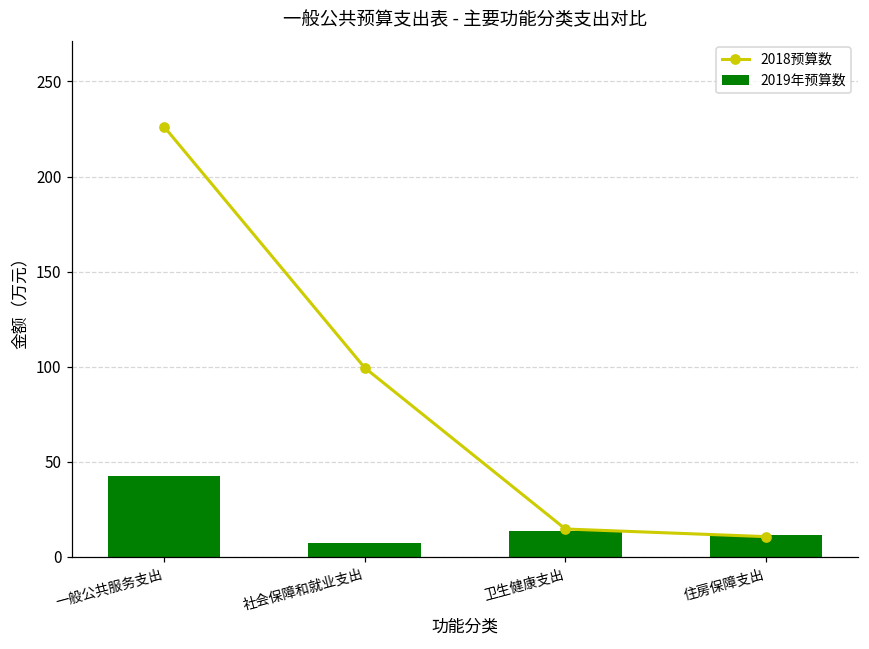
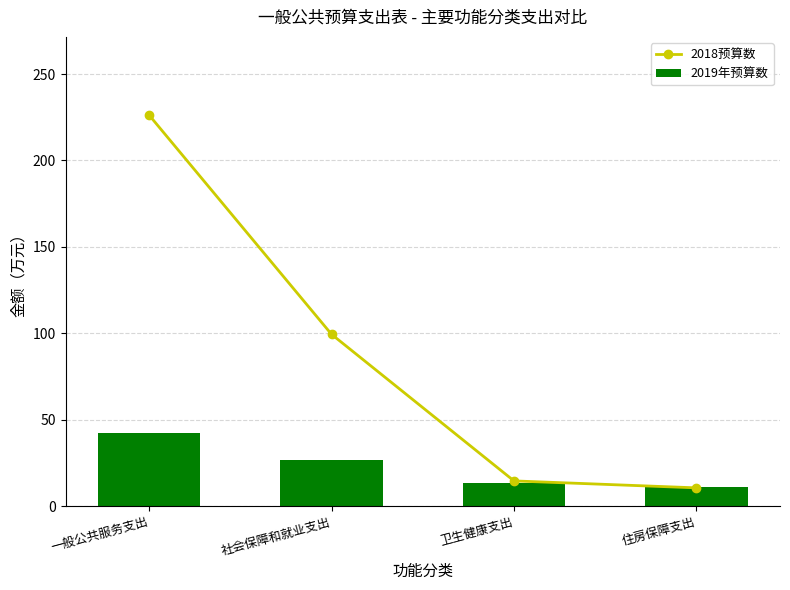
  {
    "2018预算数": {
      "一般公共服务支出": 226,
      "社会保障和就业支出": 99,
      "卫生健康支出": 15,
      "住房保障支出": 11
    },
    "2019年预算数": {
      "一般公共服务支出": 42,
-     "社会保障和就业支出": 7,
+     "社会保障和就业支出": 27,
      "卫生健康支出": 13,
      "住房保障支出": 11
    }
  }
